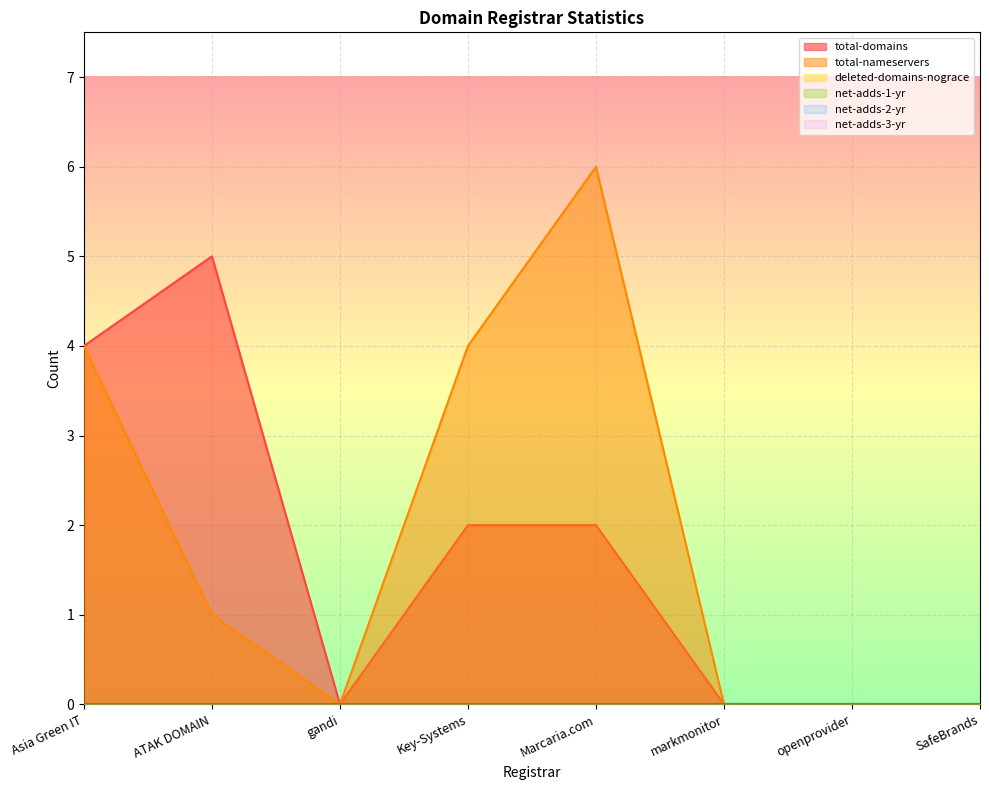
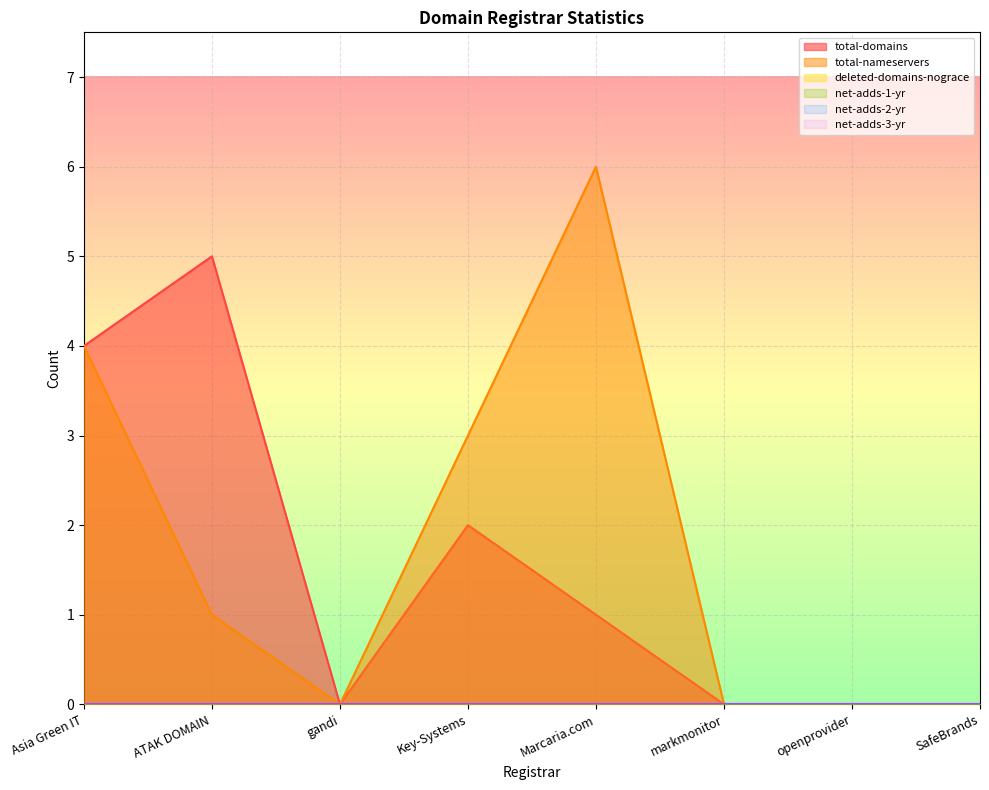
  {
    "total-domains": {
      "ATAK DOMAIN": 5,
      "Key-Systems": 2,
-     "Marcaria.com": 2
+     "Marcaria.com": 1
    },
    "total-nameservers": {
      "ATAK DOMAIN": 1,
-     "Key-Systems": 4,
+     "Key-Systems": 3,
      "Marcaria.com": 6
    },
    "net-adds-3-yr": {
      "Asia Green IT": 0,
      "ATAK DOMAIN": 0,
      "Key-Systems": 0,
      "Marcaria.com": 0
    }
  }
